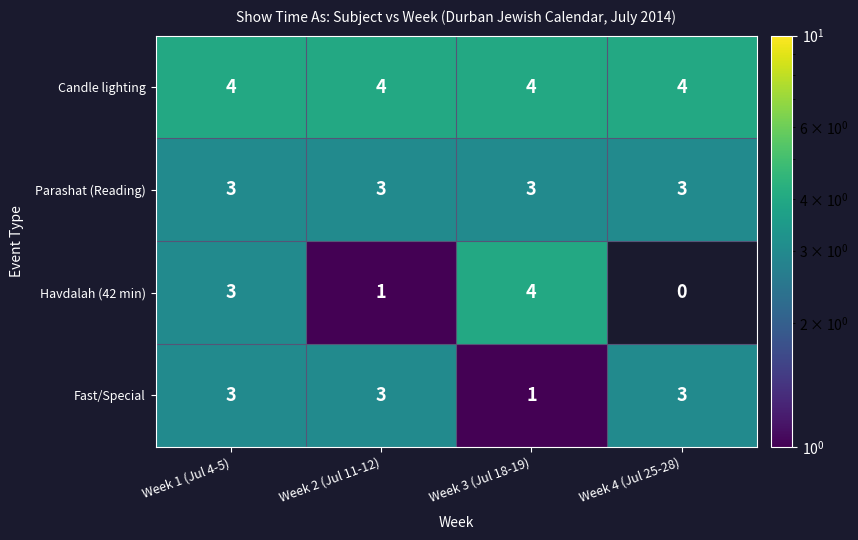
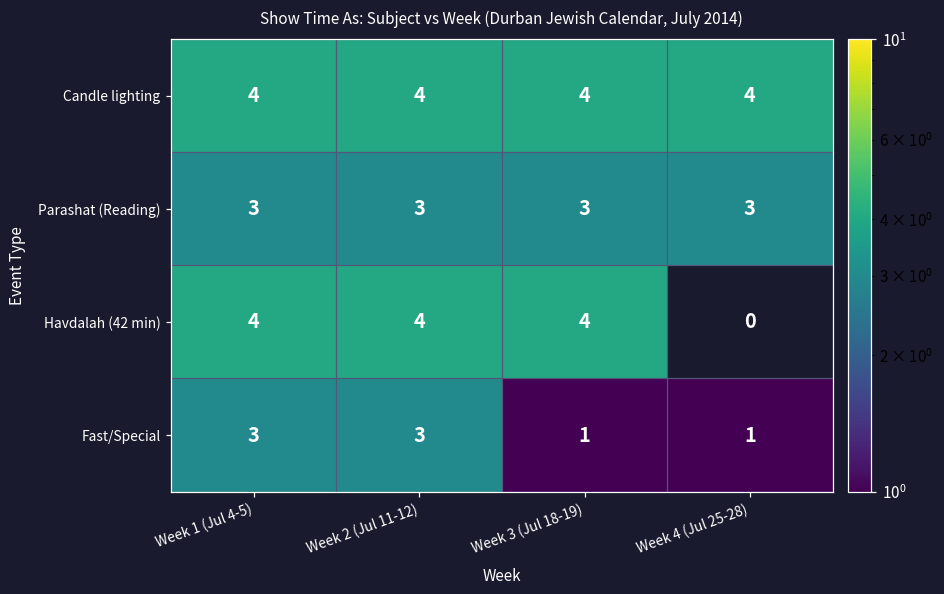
  {
    "Candle lighting": {
      "Week 1 (Jul 4-5)": 4,
      "Week 2 (Jul 11-12)": 4,
      "Week 3 (Jul 18-19)": 4,
      "Week 4 (Jul 25-28)": 4
    },
    "Parashat (Reading)": {
      "Week 1 (Jul 4-5)": 3,
      "Week 2 (Jul 11-12)": 3,
      "Week 3 (Jul 18-19)": 3,
      "Week 4 (Jul 25-28)": 3
    },
    "Havdalah (42 min)": {
-     "Week 1 (Jul 4-5)": 3,
-     "Week 2 (Jul 11-12)": 1,
+     "Week 1 (Jul 4-5)": 4,
+     "Week 2 (Jul 11-12)": 4,
      "Week 3 (Jul 18-19)": 4,
      "Week 4 (Jul 25-28)": 0
    },
    "Fast/Special": {
      "Week 1 (Jul 4-5)": 3,
      "Week 2 (Jul 11-12)": 3,
      "Week 3 (Jul 18-19)": 1,
-     "Week 4 (Jul 25-28)": 3
+     "Week 4 (Jul 25-28)": 1
    }
  }
